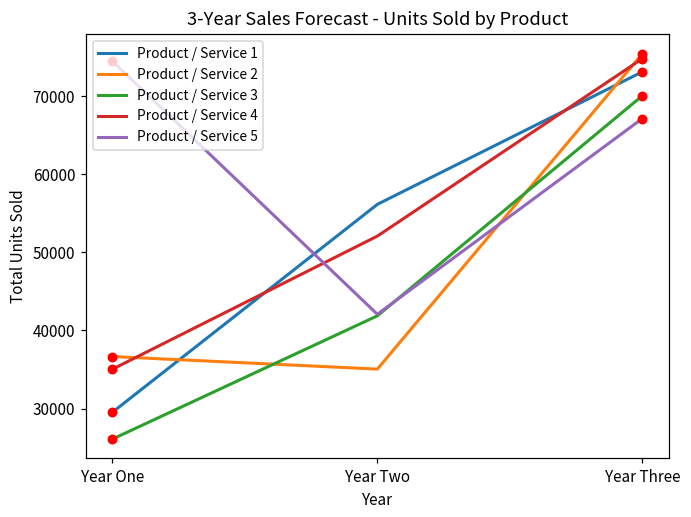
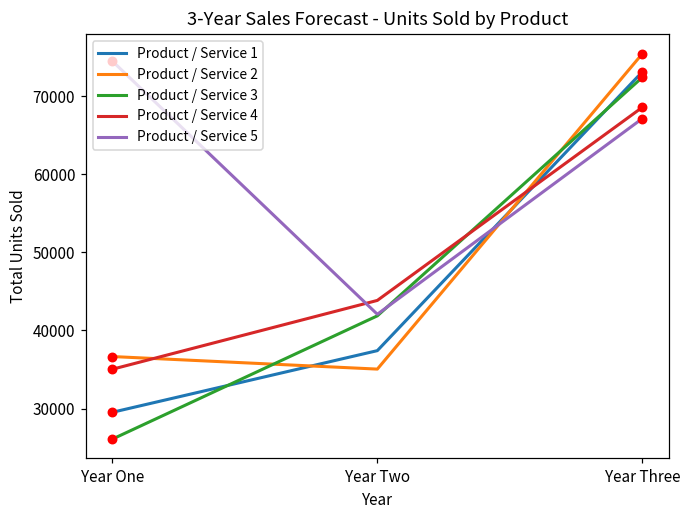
  {
    "Product / Service 1": {
-     "Year Two": 56000
+     "Year Two": 37000
    },
    "Product / Service 2": {
      "Year Two": 35000
    },
    "Product / Service 3": {
-     "Year Three": 70000
+     "Year Three": 72000
    },
    "Product / Service 4": {
-     "Year Two": 52000,
-     "Year Three": 75000
+     "Year Two": 44000,
+     "Year Three": 69000
    }
  }
